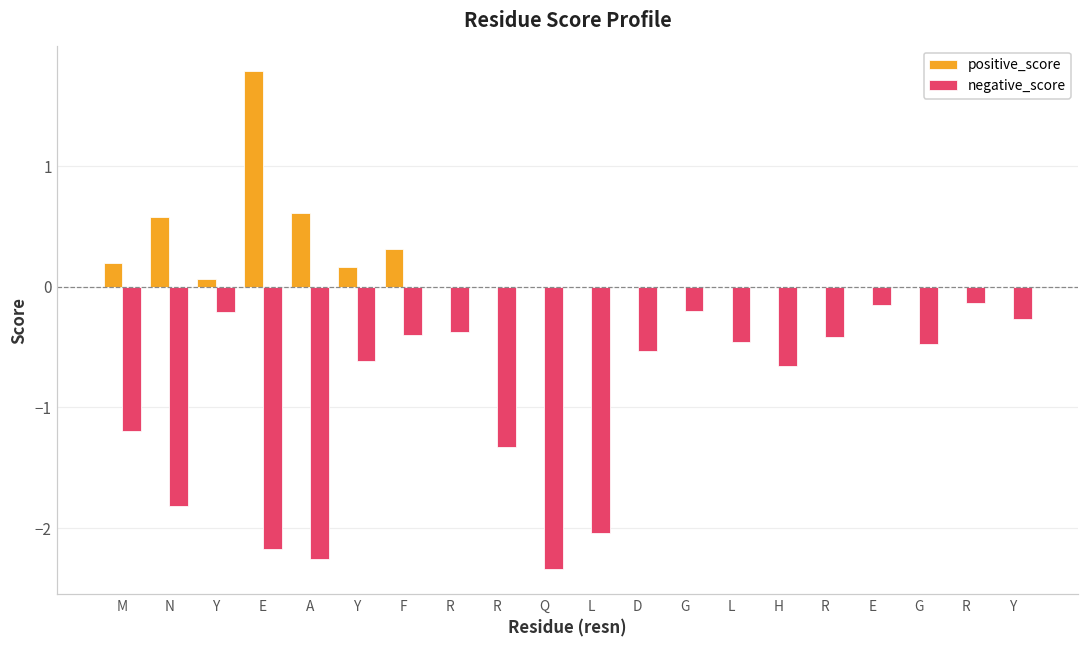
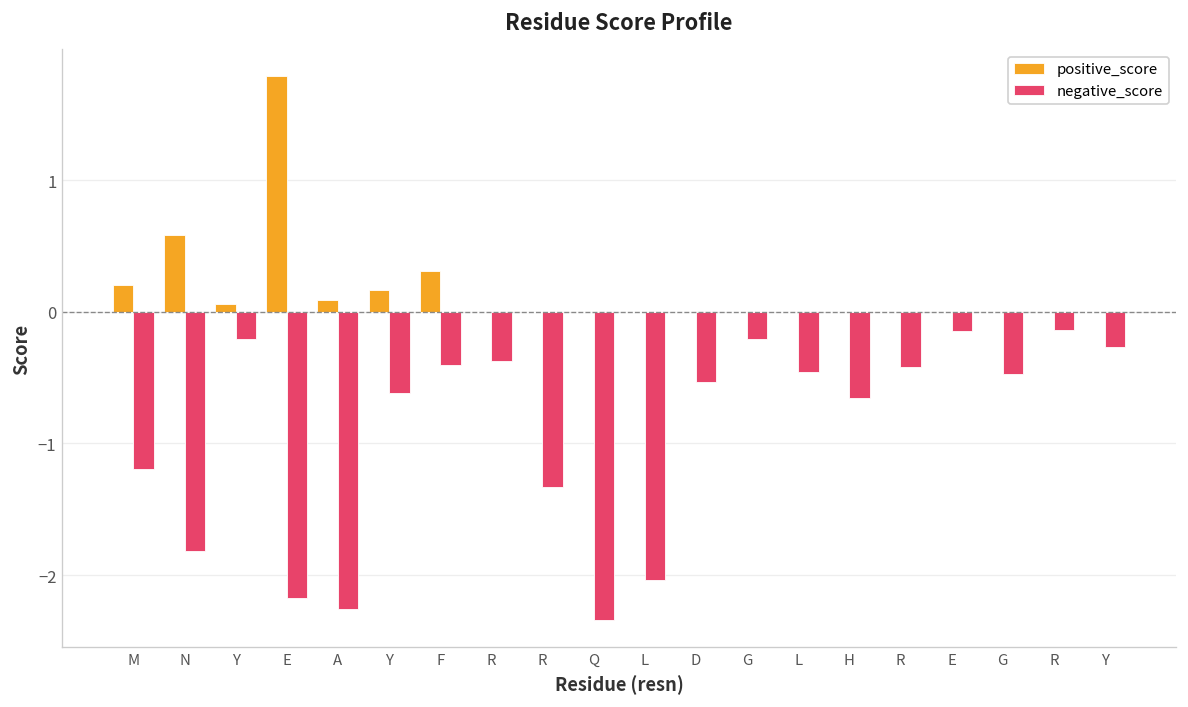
  {
    "positive_score": {
      "M": 0.20,
      "N": 0.58,
-     "A": 0.61,
+     "A": 0.09,
      "F": 0.31,
      "Q": 0.00,
      "D": 0.00,
      "H": 0.00
    },
    "negative_score": {
      "M": -1.19,
      "N": -1.82,
      "A": -2.26,
      "F": -0.40,
      "Q": -2.34,
      "D": -0.54,
      "H": -0.65
    }
  }
